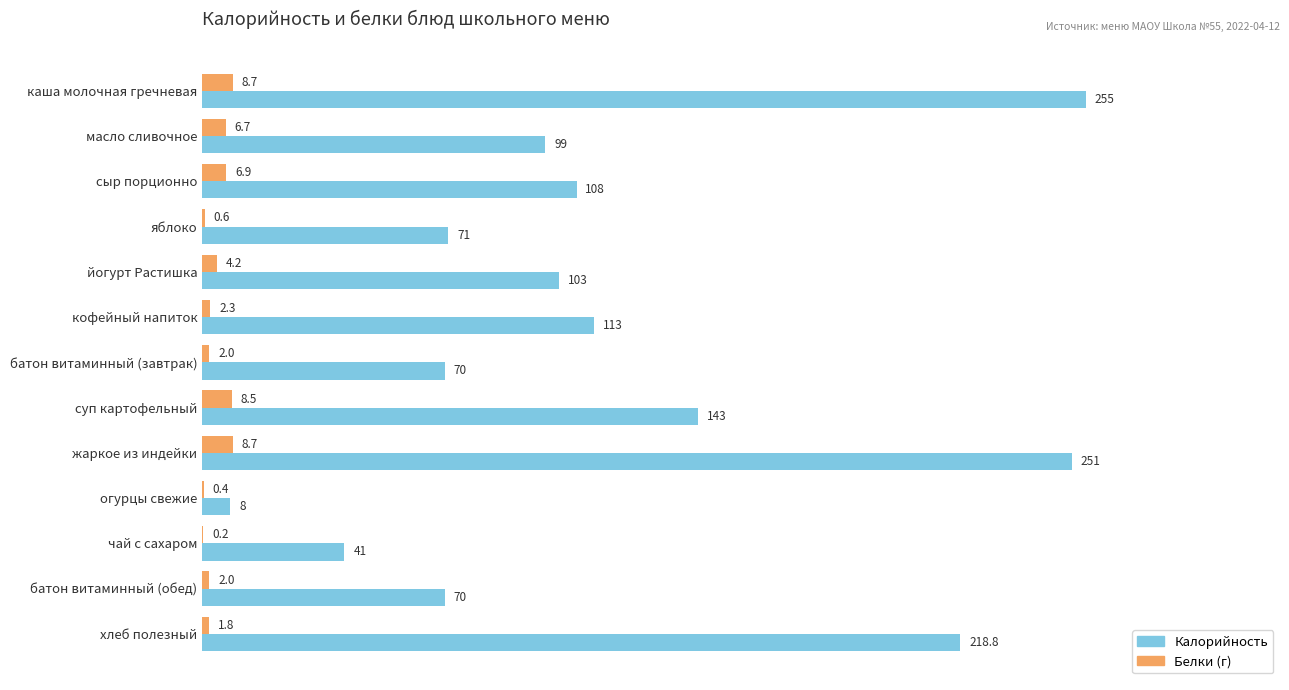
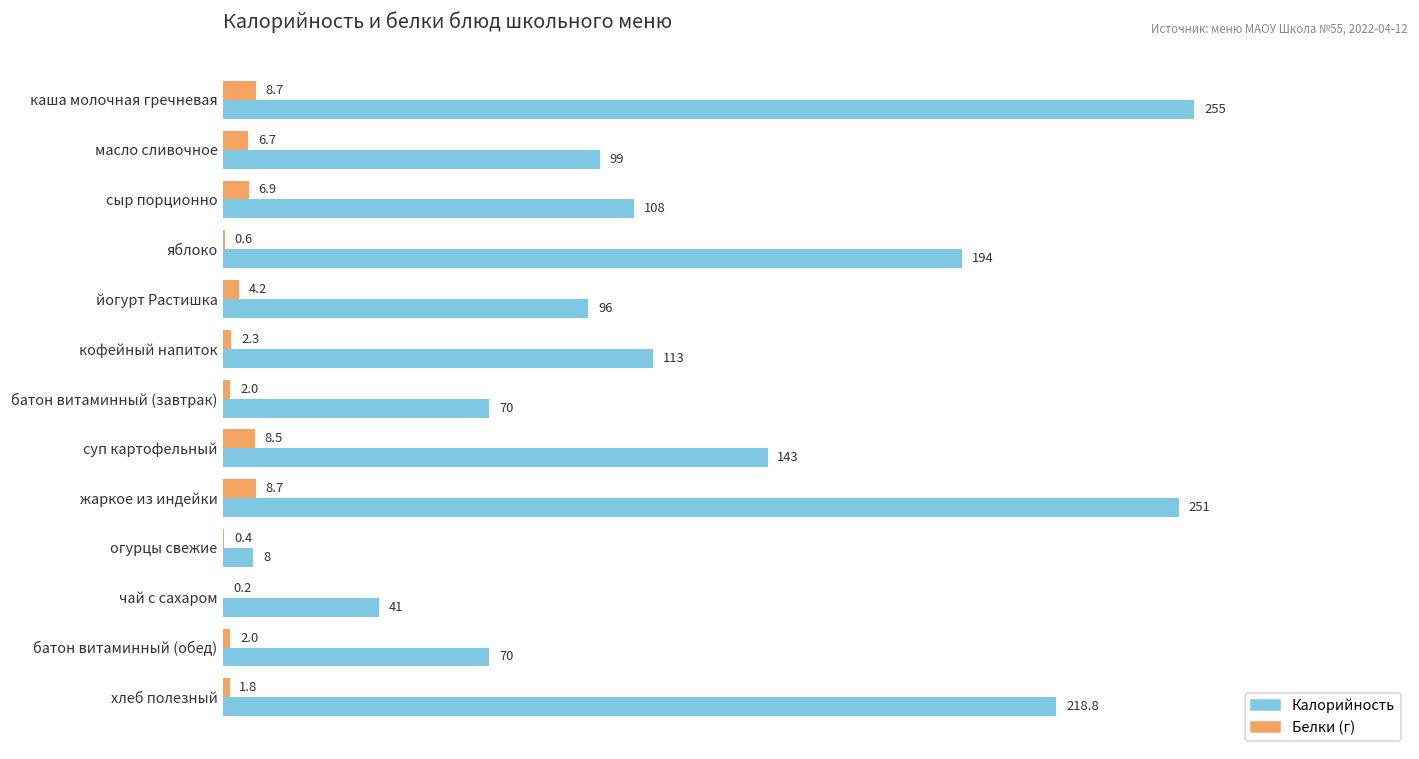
  {
    "Калорийность": {
      "каша молочная гречневая": 255,
      "масло сливочное": 99,
      "сыр порционно": 108,
-     "яблоко": 71,
-     "йогурт Растишка": 103,
+     "яблоко": 194,
+     "йогурт Растишка": 96,
      "кофейный напиток": 113,
      "батон витаминный (завтрак)": 70,
      "суп картофельный": 143,
      "жаркое из индейки": 251,
      "огурцы свежие": 8,
      "чай с сахаром": 41,
      "батон витаминный (обед)": 70,
      "хлеб полезный": 218.8
    },
    "Белки (г)": {
      "каша молочная гречневая": 8.7,
      "масло сливочное": 6.7,
      "сыр порционно": 6.9,
      "яблоко": 0.6,
      "йогурт Растишка": 4.2,
      "кофейный напиток": 2.3,
      "батон витаминный (завтрак)": 2.0,
      "суп картофельный": 8.5,
      "жаркое из индейки": 8.7,
      "огурцы свежие": 0.4,
      "чай с сахаром": 0.2,
      "батон витаминный (обед)": 2.0,
      "хлеб полезный": 1.8
    }
  }
